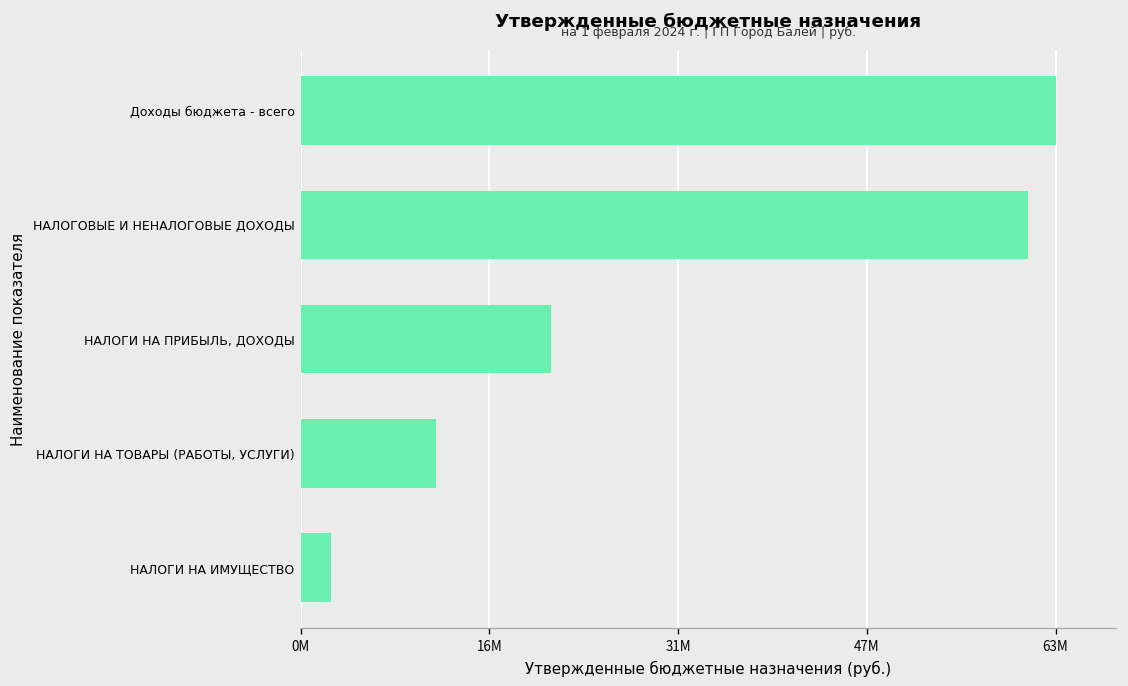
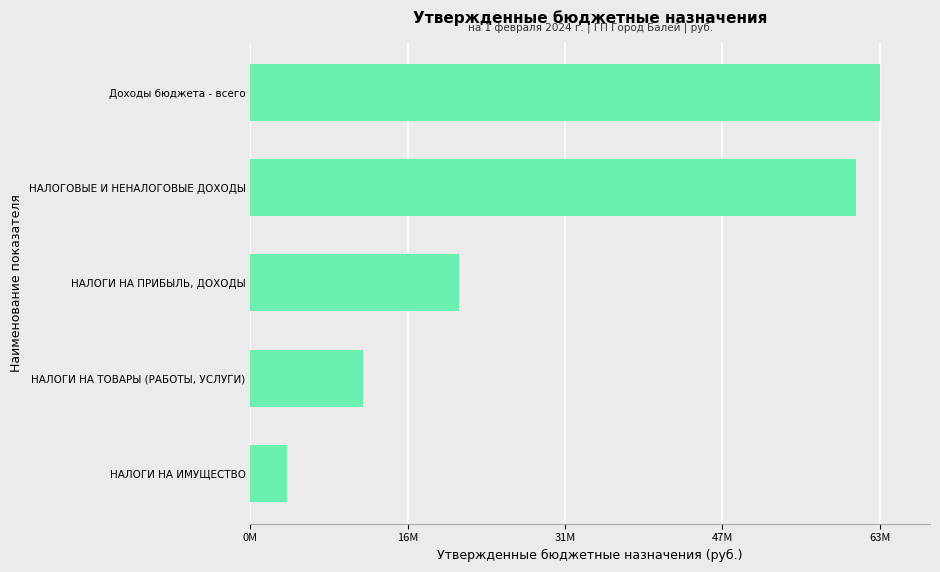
  {
    "Доходы бюджета - всего": 62500000,
    "НАЛОГОВЫЕ И НЕНАЛОГОВЫЕ ДОХОДЫ": 60200000,
    "НАЛОГИ НА ПРИБЫЛЬ, ДОХОДЫ": 20800000,
    "НАЛОГИ НА ТОВАРЫ (РАБОТЫ, УСЛУГИ)": 11200000,
-   "НАЛОГИ НА ИМУЩЕСТВО": 2500000
+   "НАЛОГИ НА ИМУЩЕСТВО": 3600000
  }
